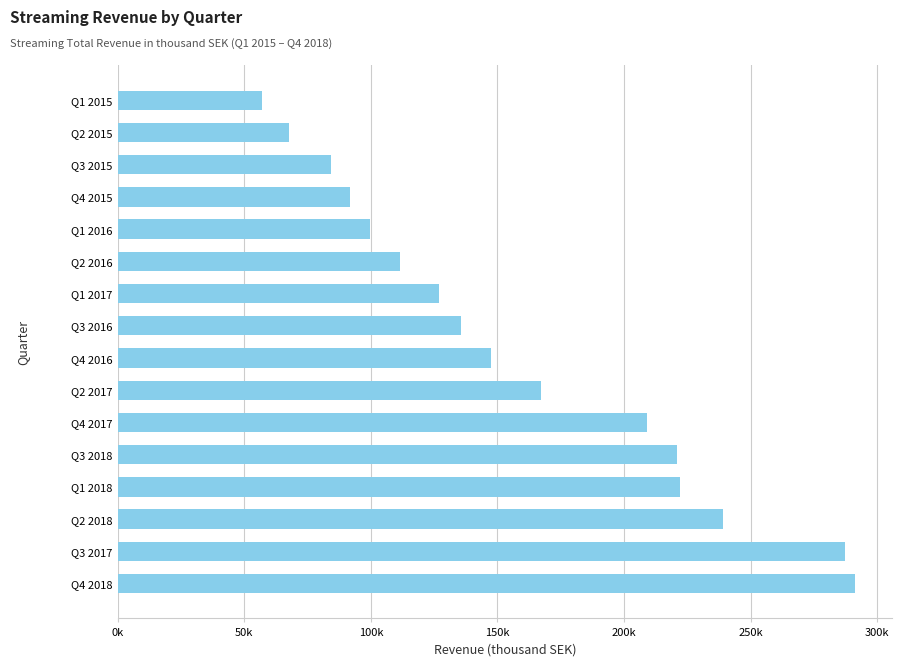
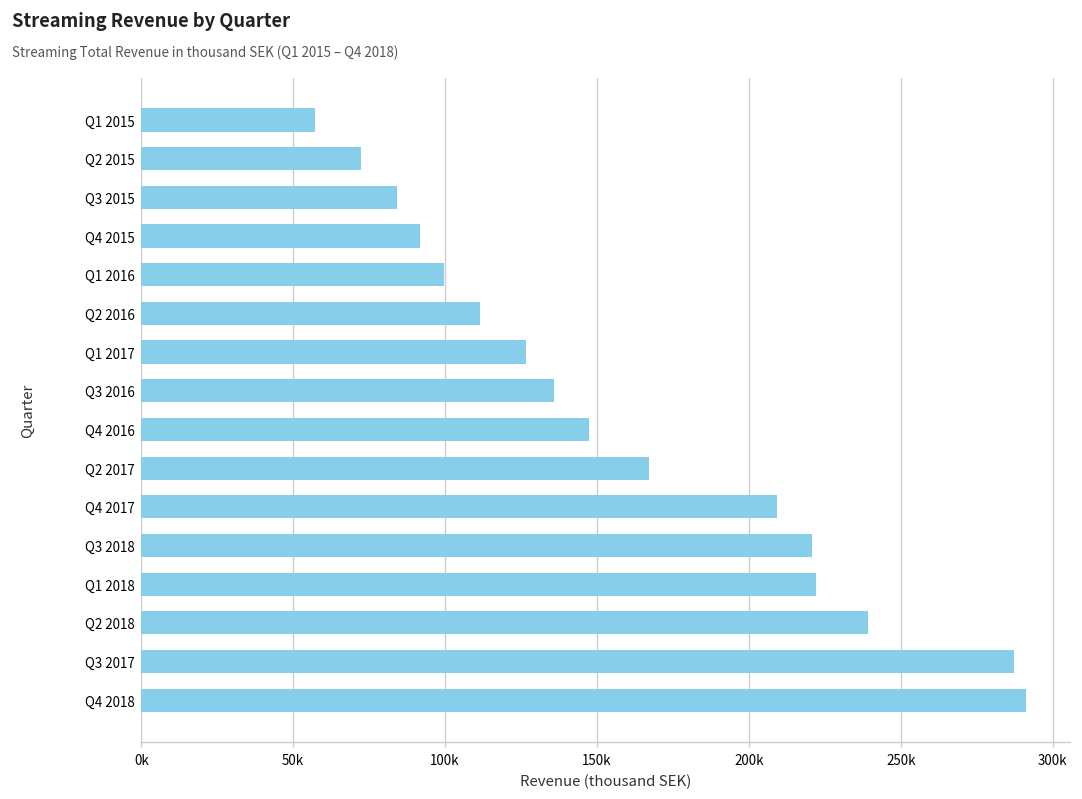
  {
    "Q1 2015": 57000,
-   "Q2 2015": 67000,
+   "Q2 2015": 72000,
    "Q3 2015": 84000,
    "Q4 2015": 92000,
    "Q1 2016": 100000,
    "Q2 2016": 111000,
    "Q1 2017": 127000,
    "Q3 2016": 136000,
    "Q4 2016": 147000,
    "Q2 2017": 167000,
    "Q4 2017": 209000,
    "Q3 2018": 221000,
    "Q1 2018": 222000,
    "Q2 2018": 239000,
    "Q3 2017": 287000,
    "Q4 2018": 291000
  }
